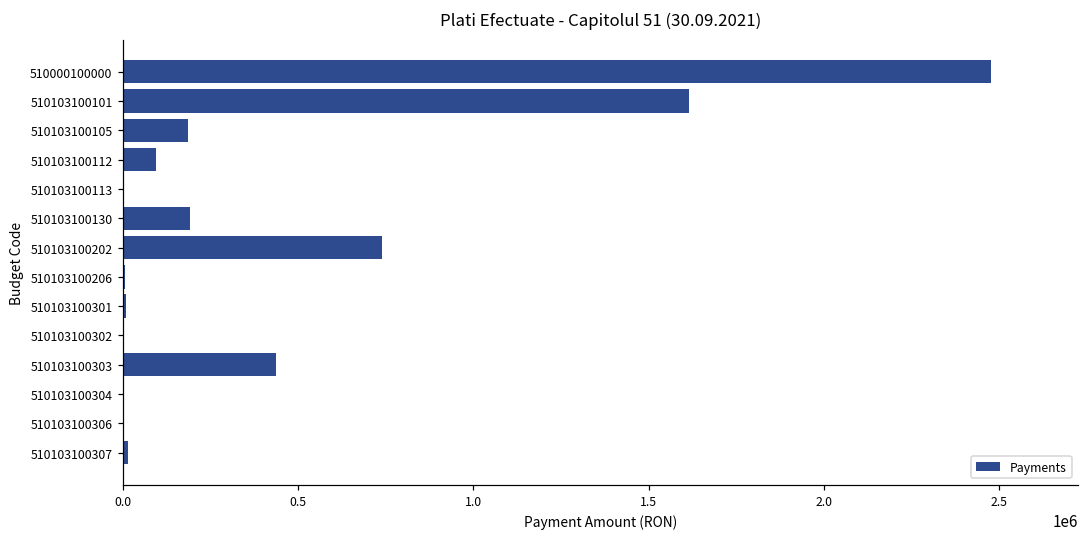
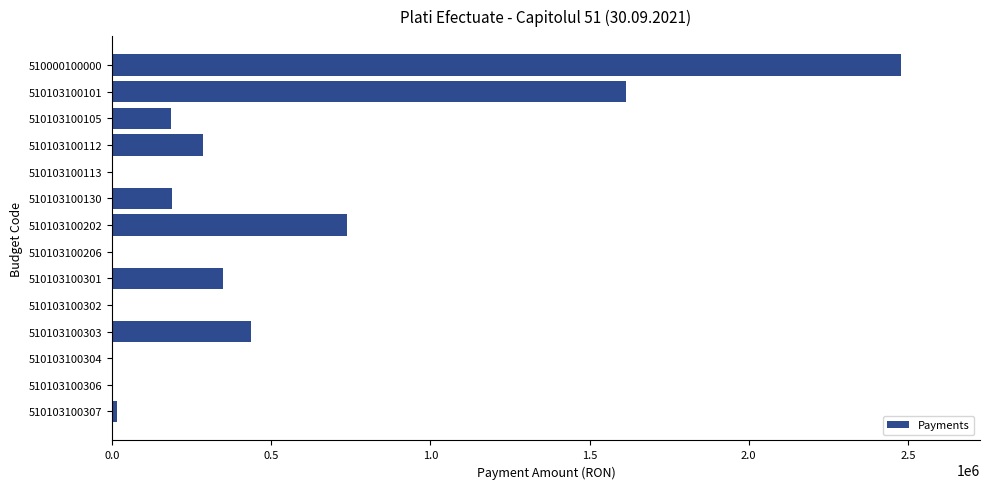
  {
    "510000100000": 2480000,
    "510103100101": 1620000,
    "510103100105": 180000,
-   "510103100112": 90000,
+   "510103100112": 290000,
    "510103100130": 190000,
    "510103100202": 740000,
-   "510103100301": 10000,
+   "510103100301": 350000,
    "510103100303": 430000,
    "510103100307": 10000
  }
